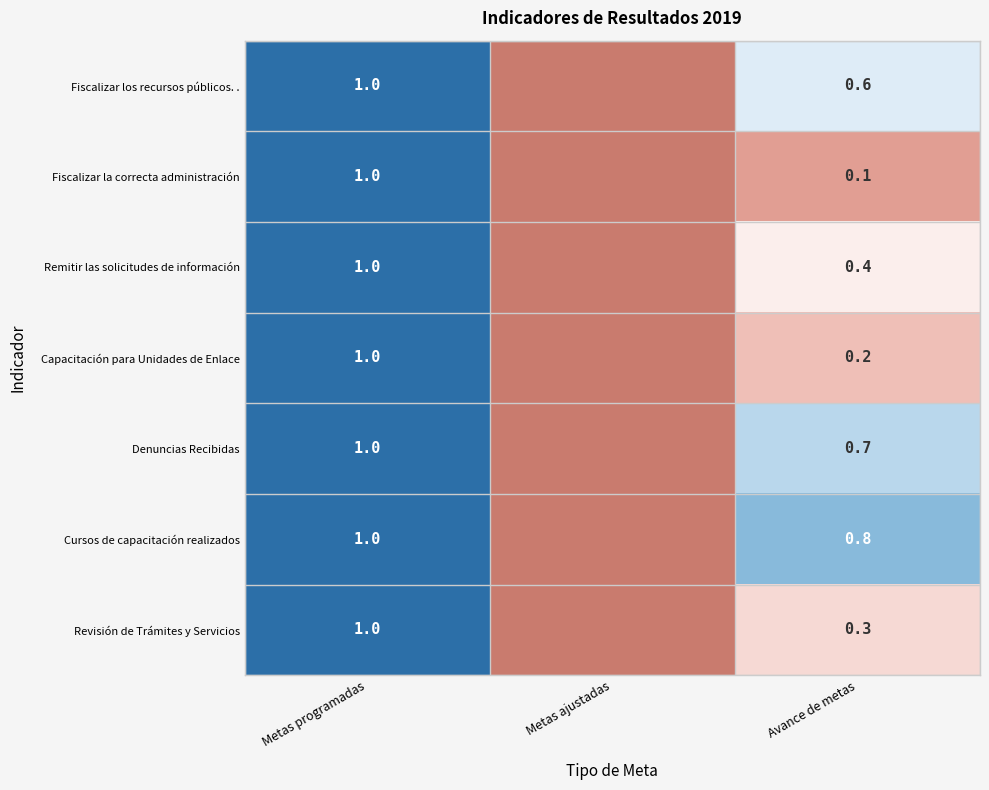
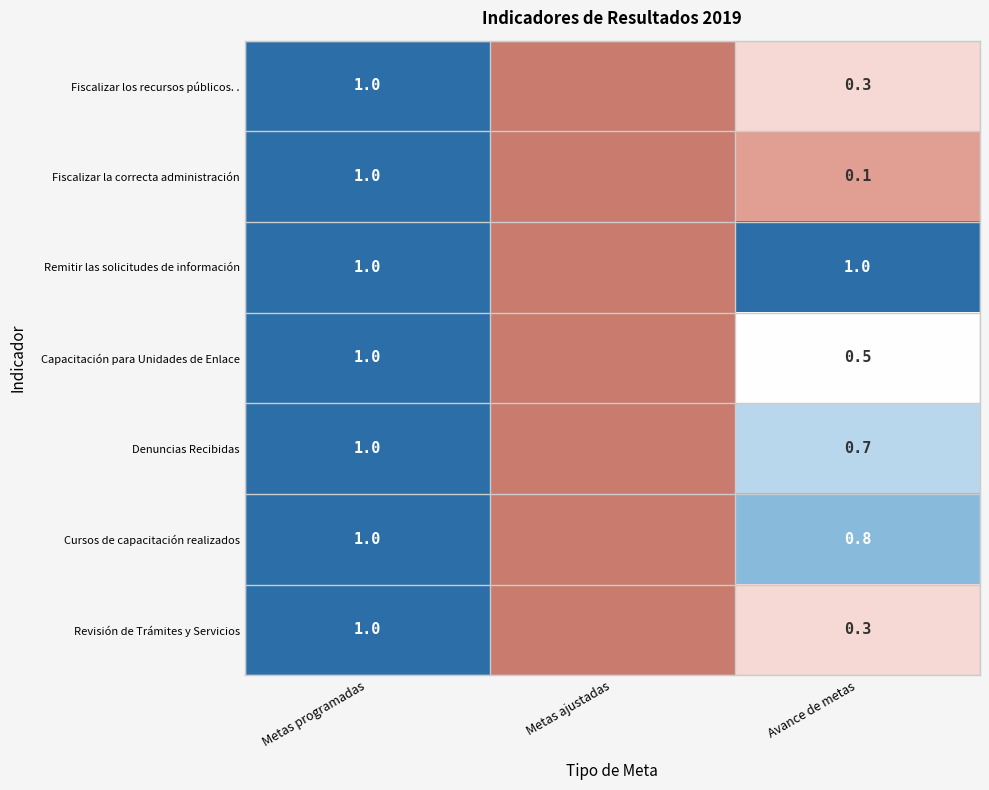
  {
    "Fiscalizar los recursos públicos. .": {
      "Metas programadas": 1.0,
-     "Avance de metas": 0.6
+     "Avance de metas": 0.3
    },
    "Fiscalizar la correcta administración": {
      "Metas programadas": 1.0,
      "Avance de metas": 0.1
    },
    "Remitir las solicitudes de información": {
      "Metas programadas": 1.0,
-     "Avance de metas": 0.4
+     "Avance de metas": 1.0
    },
    "Capacitación para Unidades de Enlace": {
      "Metas programadas": 1.0,
-     "Avance de metas": 0.2
+     "Avance de metas": 0.5
    },
    "Denuncias Recibidas": {
      "Metas programadas": 1.0,
      "Avance de metas": 0.7
    },
    "Cursos de capacitación realizados": {
      "Metas programadas": 1.0,
      "Avance de metas": 0.8
    },
    "Revisión de Trámites y Servicios": {
      "Metas programadas": 1.0,
      "Avance de metas": 0.3
    }
  }
